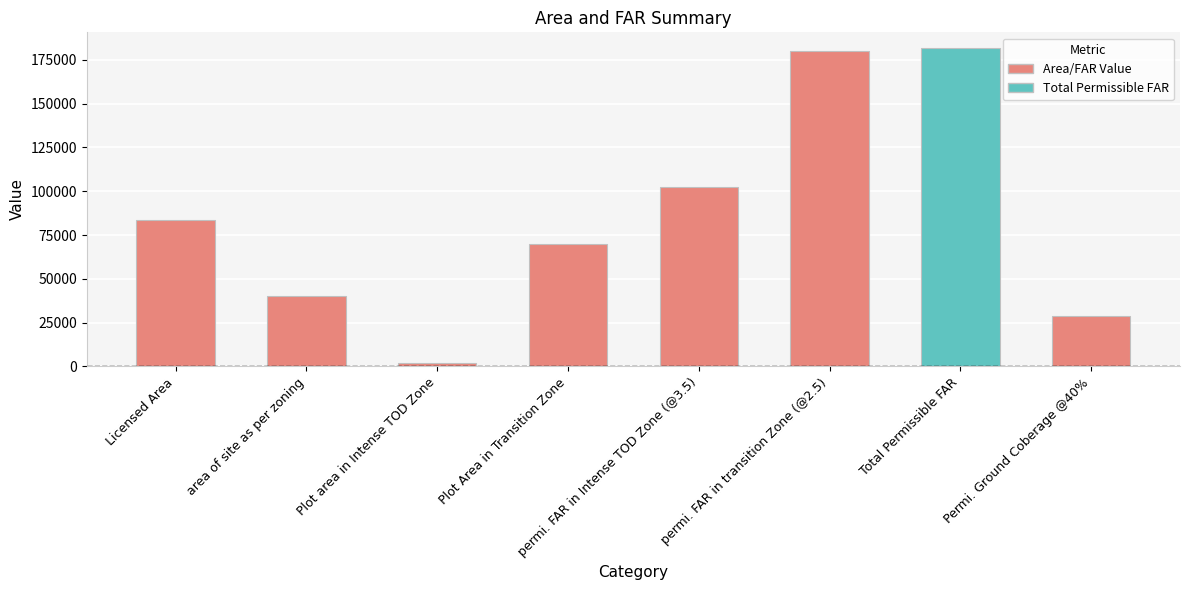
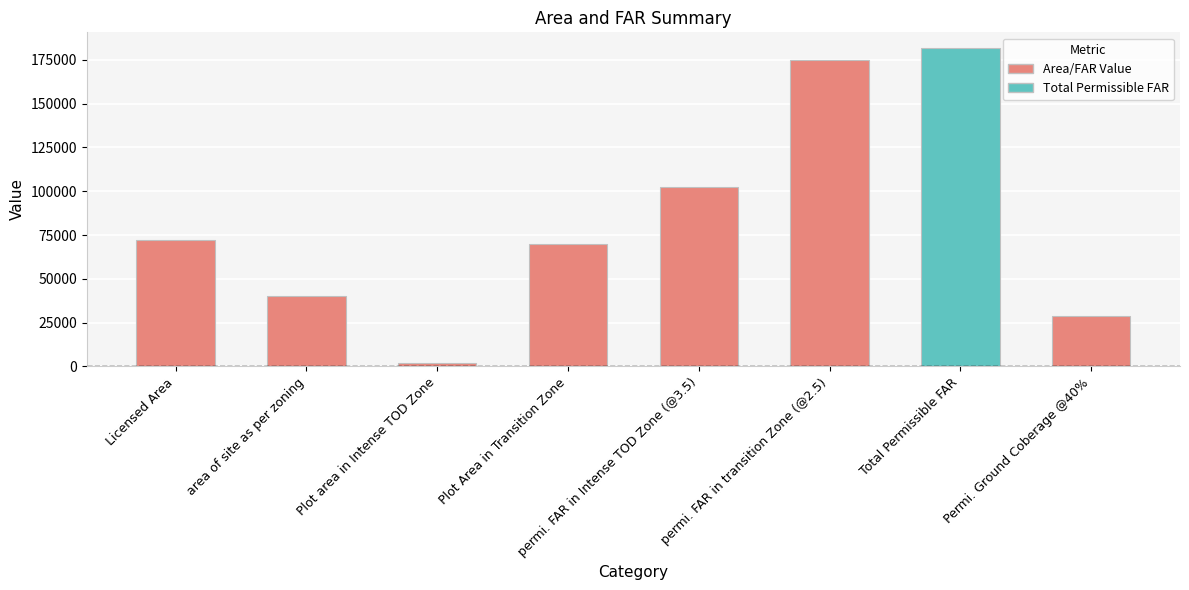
  {
-   "Licensed Area": 83000,
+   "Licensed Area": 72000,
    "area of site as per zoning": 40000,
    "Plot area in Intense TOD Zone": 2000,
    "Plot Area in Transition Zone": 70000,
    "permi. FAR in Intense TOD Zone (@3.5)": 102000,
-   "permi. FAR in transition Zone (@2.5)": 180000,
+   "permi. FAR in transition Zone (@2.5)": 175000,
    "Total Permissible FAR": 182000,
    "Permi. Ground Coberage @40%": 29000
  }
